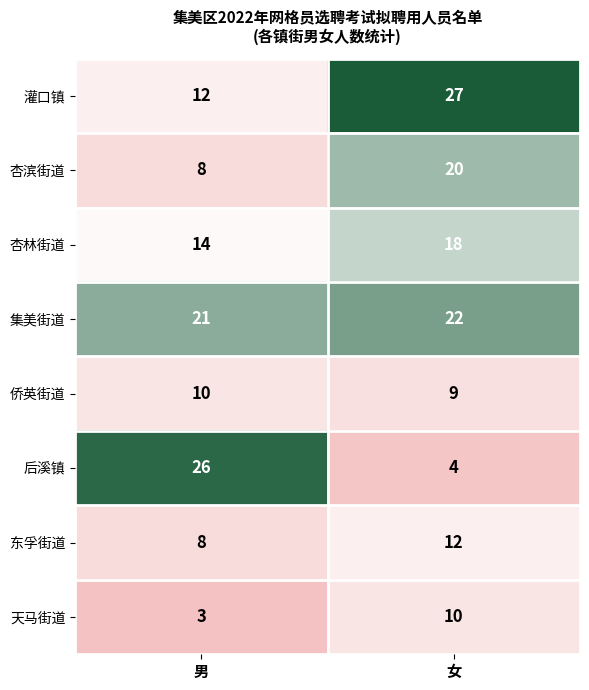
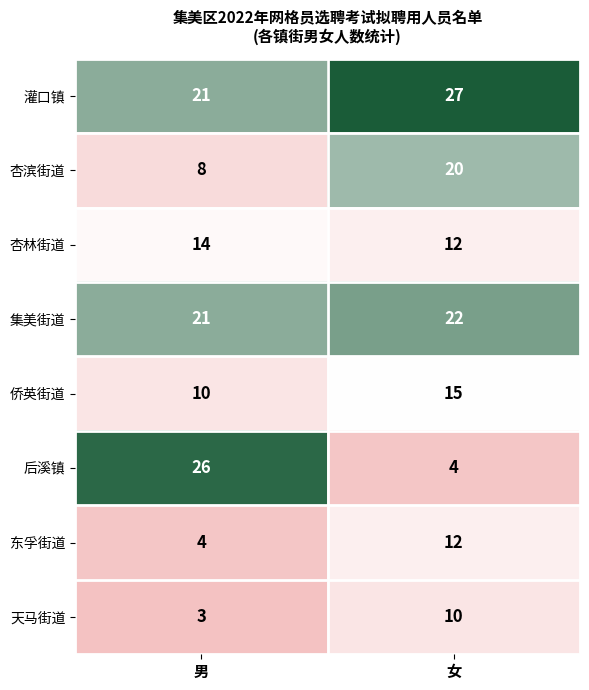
  {
    "灌口镇": {
-     "男": 12,
+     "男": 21,
      "女": 27
    },
    "杏滨街道": {
      "男": 8,
      "女": 20
    },
    "杏林街道": {
      "男": 14,
-     "女": 18
+     "女": 12
    },
    "集美街道": {
      "男": 21,
      "女": 22
    },
    "侨英街道": {
      "男": 10,
-     "女": 9
+     "女": 15
    },
    "后溪镇": {
      "男": 26,
      "女": 4
    },
    "东孚街道": {
-     "男": 8,
+     "男": 4,
      "女": 12
    },
    "天马街道": {
      "男": 3,
      "女": 10
    }
  }
